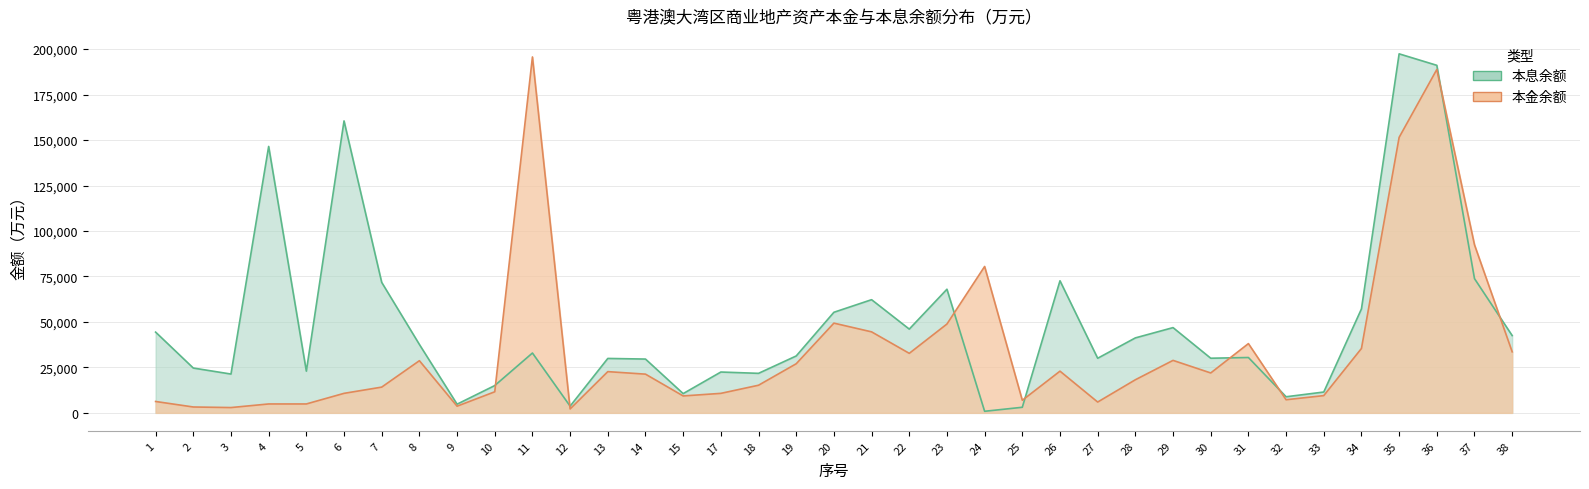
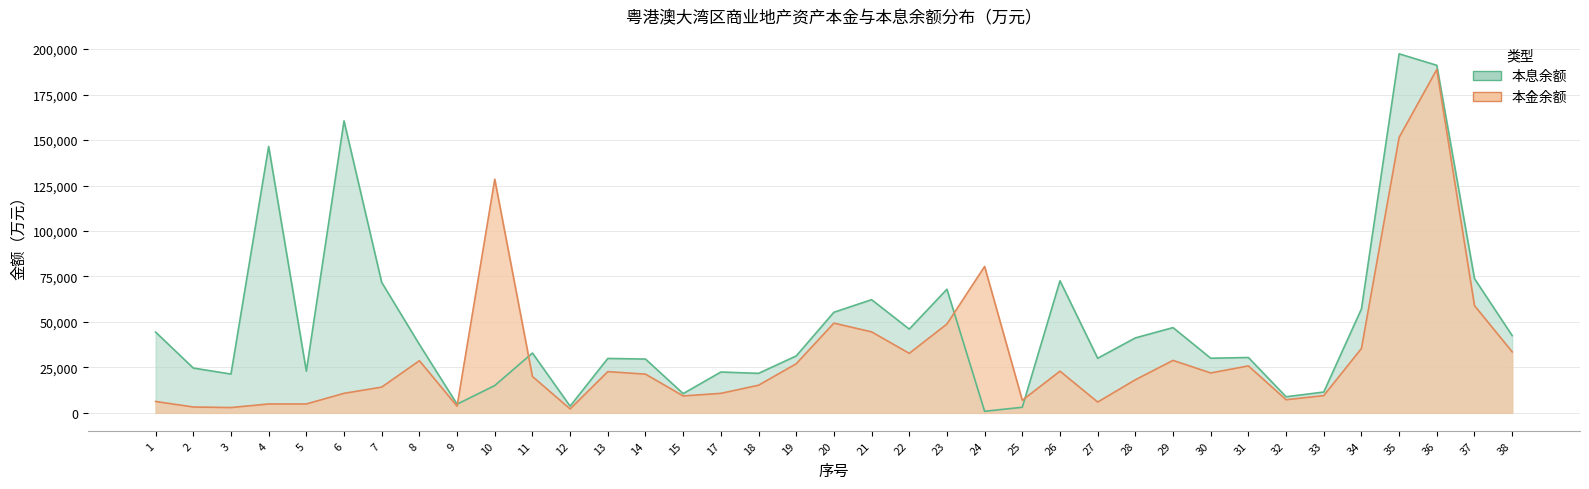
  {
    "本息余额": {
      "1": "44,000",
      "2": "25,000",
      "3": "21,000",
      "4": "146,000",
      "5": "23,000",
      "6": "161,000",
      "7": "72,000",
      "8": "38,000",
      "10": "15,000",
      "11": "33,000",
      "12": "4,000",
      "13": "30,000",
      "14": "30,000",
      "17": "22,000",
      "18": "22,000",
      "19": "31,000",
      "20": "55,000",
      "21": "62,000",
      "22": "46,000",
      "23": "68,000",
      "24": "1,000",
      "25": "3,000",
      "26": "73,000",
      "27": "30,000",
      "28": "41,000",
      "29": "47,000",
      "30": "30,000",
      "31": "30,000",
      "32": "9,000",
      "33": "11,000",
      "34": "57,000",
      "35": "197,000",
      "36": "191,000",
      "37": "74,000",
      "38": "42,000"
    },
    "本金余额": {
      "1": "6,000",
      "2": "3,000",
      "3": "3,000",
      "4": "5,000",
      "5": "5,000",
      "6": "11,000",
      "7": "14,000",
      "8": "29,000",
-     "10": "12,000",
-     "11": "196,000",
+     "10": "128,000",
+     "11": "20,000",
      "12": "2,000",
      "13": "23,000",
      "14": "21,000",
      "17": "11,000",
      "18": "15,000",
      "19": "27,000",
      "20": "49,000",
      "21": "45,000",
      "22": "33,000",
      "23": "49,000",
      "24": "80,000",
      "25": "7,000",
      "26": "23,000",
      "27": "6,000",
      "28": "18,000",
      "29": "29,000",
      "30": "22,000",
-     "31": "38,000",
+     "31": "26,000",
      "32": "7,000",
      "33": "9,000",
      "34": "35,000",
      "35": "151,000",
      "36": "189,000",
-     "37": "92,000",
+     "37": "59,000",
      "38": "34,000"
    }
  }
